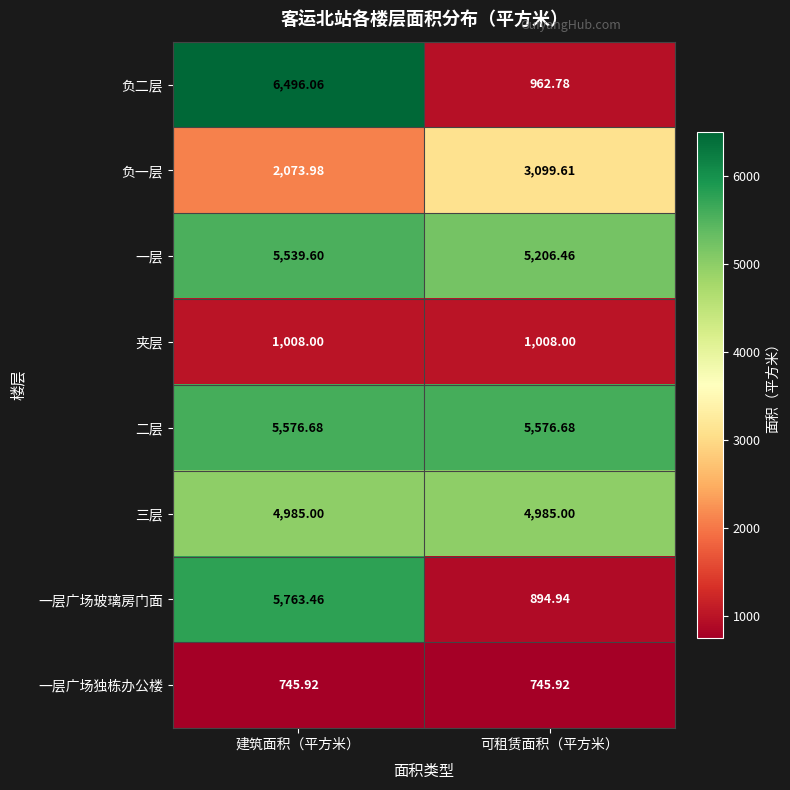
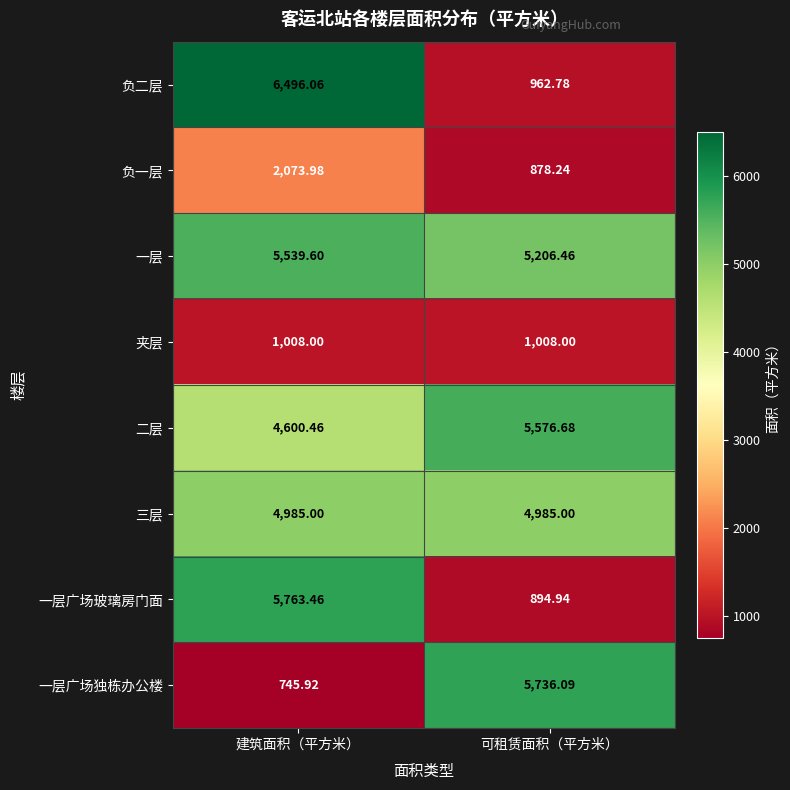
  {
    "负二层": {
      "建筑面积（平方米）": "6,496.06",
      "可租赁面积（平方米）": "962.78"
    },
    "负一层": {
      "建筑面积（平方米）": "2,073.98",
-     "可租赁面积（平方米）": "3,099.61"
+     "可租赁面积（平方米）": "878.24"
    },
    "一层": {
      "建筑面积（平方米）": "5,539.60",
      "可租赁面积（平方米）": "5,206.46"
    },
    "夹层": {
      "建筑面积（平方米）": "1,008.00",
      "可租赁面积（平方米）": "1,008.00"
    },
    "二层": {
-     "建筑面积（平方米）": "5,576.68",
+     "建筑面积（平方米）": "4,600.46",
      "可租赁面积（平方米）": "5,576.68"
    },
    "三层": {
      "建筑面积（平方米）": "4,985.00",
      "可租赁面积（平方米）": "4,985.00"
    },
    "一层广场玻璃房门面": {
      "建筑面积（平方米）": "5,763.46",
      "可租赁面积（平方米）": "894.94"
    },
    "一层广场独栋办公楼": {
      "建筑面积（平方米）": "745.92",
-     "可租赁面积（平方米）": "745.92"
+     "可租赁面积（平方米）": "5,736.09"
    }
  }
